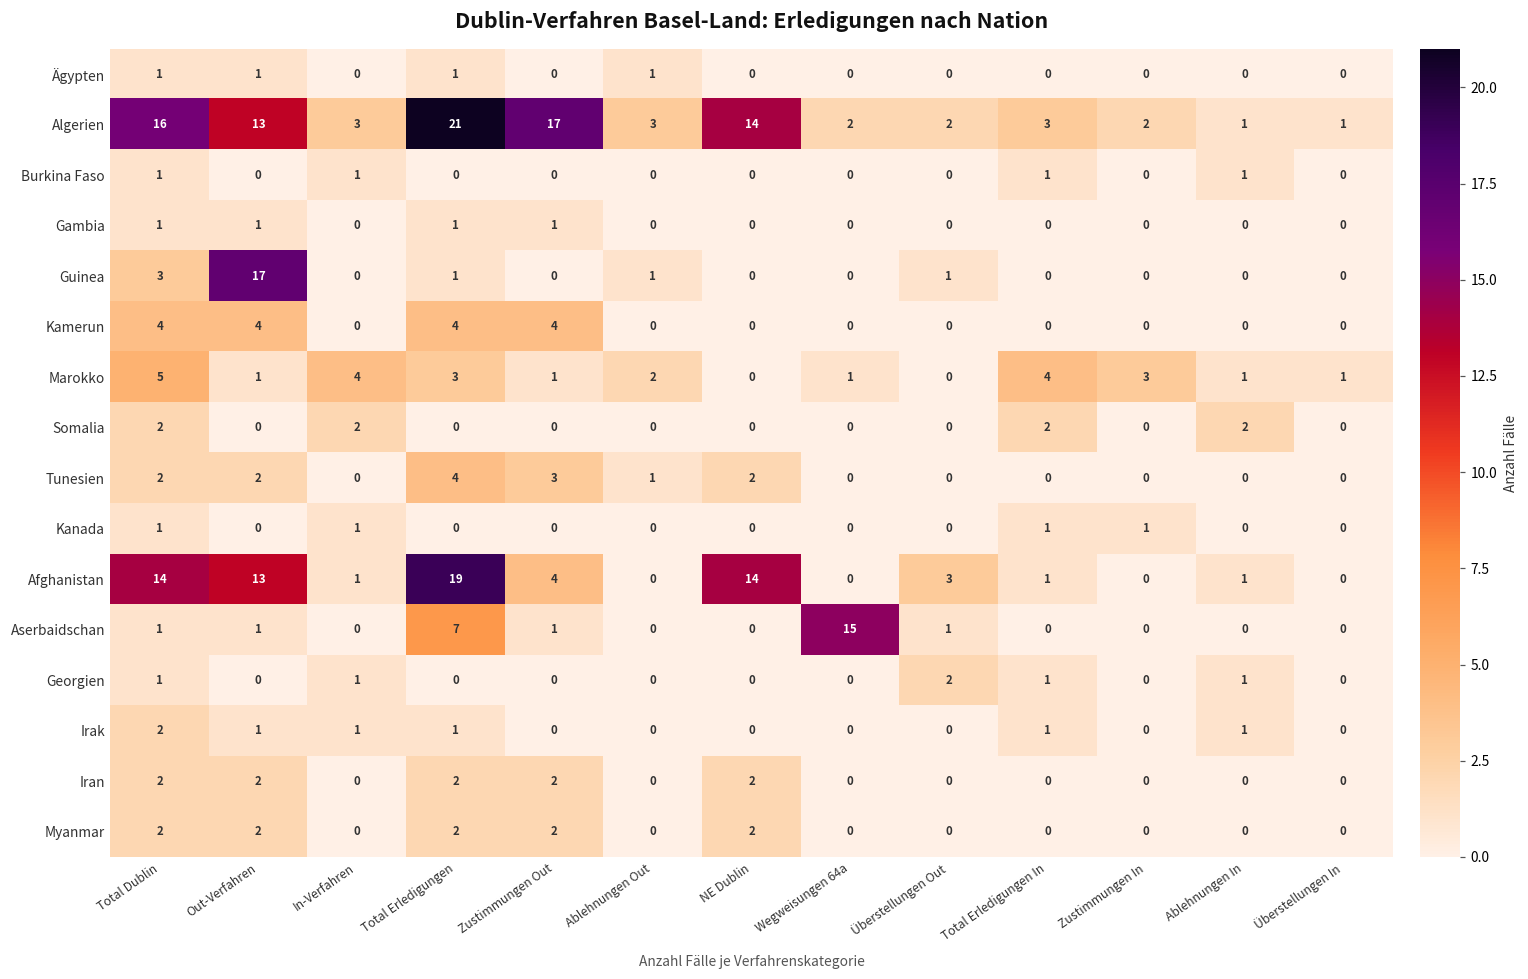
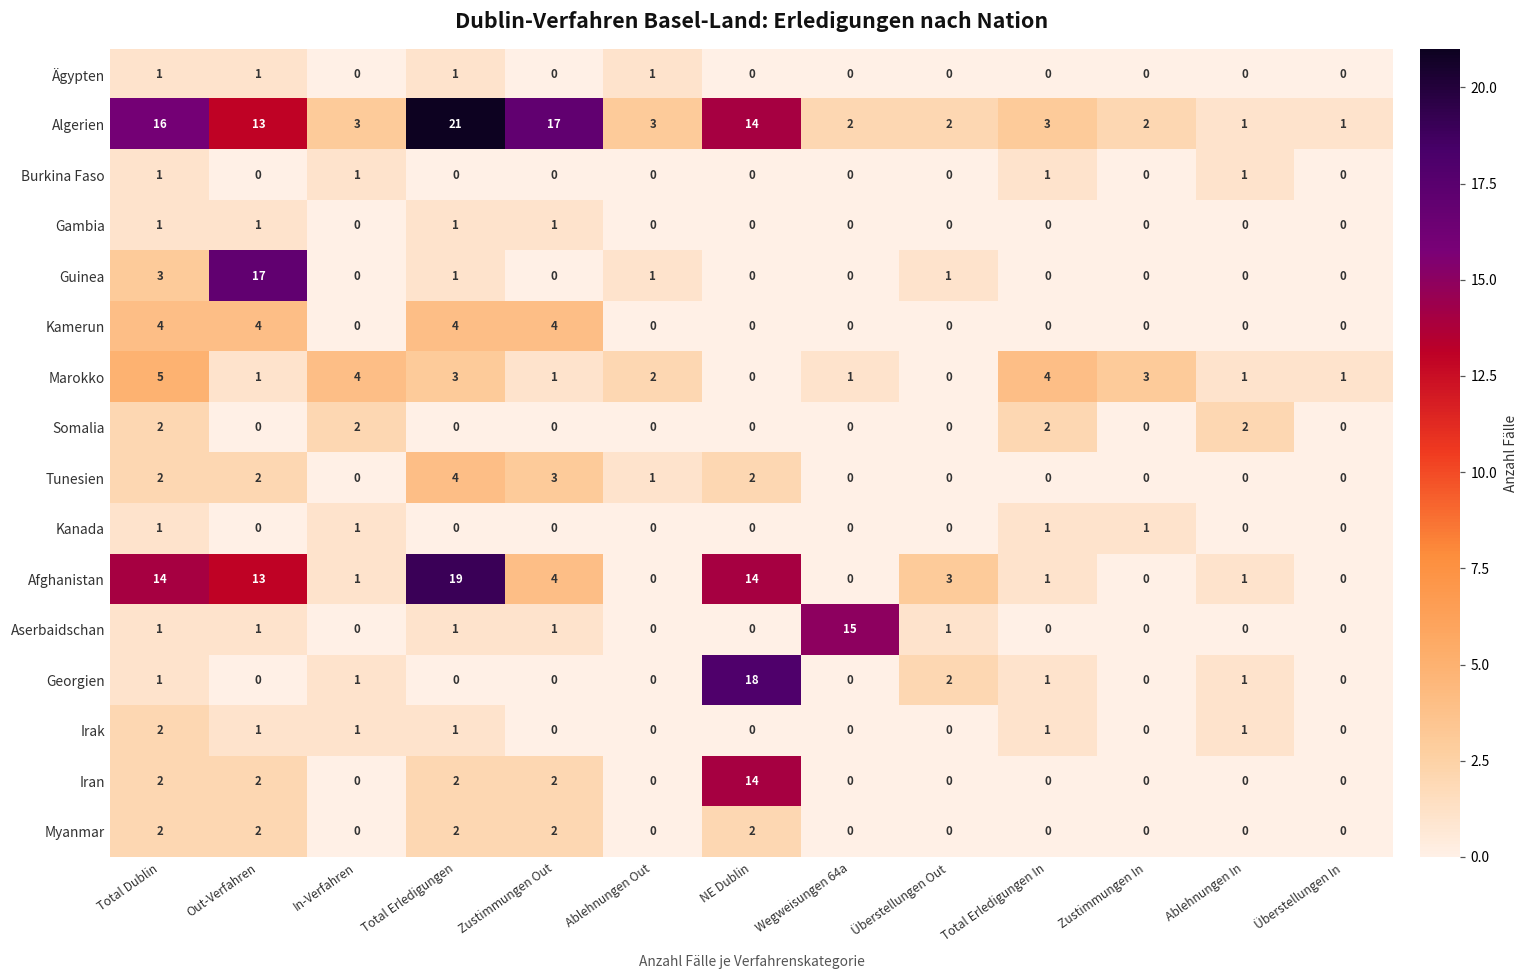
  {
    "Aserbaidschan": {
      "Total Dublin": 1,
      "Out-Verfahren": 1,
      "In-Verfahren": 0,
-     "Total Erledigungen": 7,
+     "Total Erledigungen": 1,
      "Zustimmungen Out": 1,
      "Ablehnungen Out": 0,
      "NE Dublin": 0,
      "Wegweisungen 64a": 15,
      "Überstellungen Out": 1,
      "Total Erledigungen In": 0,
      "Zustimmungen In": 0,
      "Ablehnungen In": 0,
      "Überstellungen In": 0
    },
    "Georgien": {
      "Total Dublin": 1,
      "Out-Verfahren": 0,
      "In-Verfahren": 1,
      "Total Erledigungen": 0,
      "Zustimmungen Out": 0,
      "Ablehnungen Out": 0,
-     "NE Dublin": 0,
+     "NE Dublin": 18,
      "Wegweisungen 64a": 0,
      "Überstellungen Out": 2,
      "Total Erledigungen In": 1,
      "Zustimmungen In": 0,
      "Ablehnungen In": 1,
      "Überstellungen In": 0
    },
    "Iran": {
      "Total Dublin": 2,
      "Out-Verfahren": 2,
      "In-Verfahren": 0,
      "Total Erledigungen": 2,
      "Zustimmungen Out": 2,
      "Ablehnungen Out": 0,
-     "NE Dublin": 2,
+     "NE Dublin": 14,
      "Wegweisungen 64a": 0,
      "Überstellungen Out": 0,
      "Total Erledigungen In": 0,
      "Zustimmungen In": 0,
      "Ablehnungen In": 0,
      "Überstellungen In": 0
    }
  }
